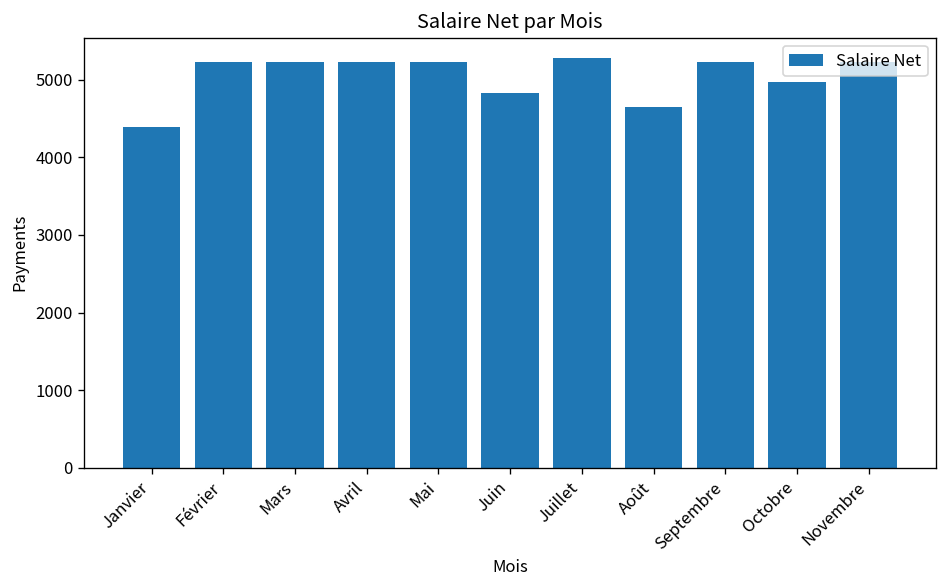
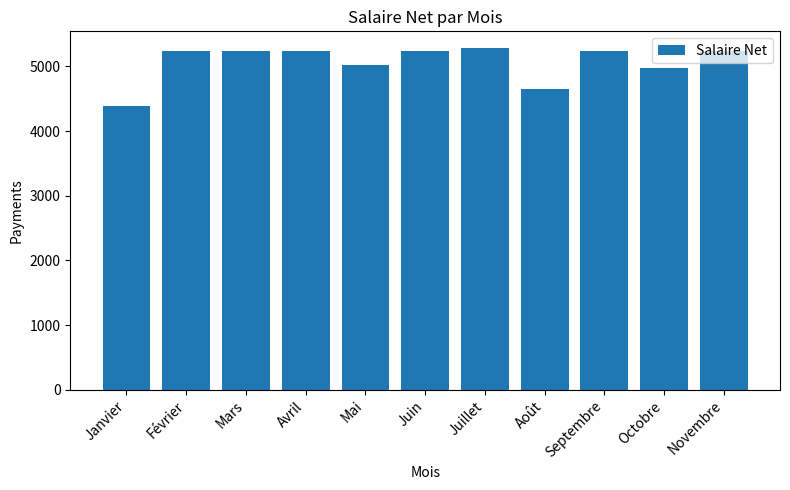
  {
    "Janvier": 4400,
    "Février": 5200,
    "Mars": 5200,
    "Avril": 5200,
-   "Mai": 5200,
-   "Juin": 4800,
+   "Mai": 5000,
+   "Juin": 5200,
    "Juillet": 5300,
    "Août": 4700,
    "Septembre": 5200,
    "Octobre": 5000
  }
